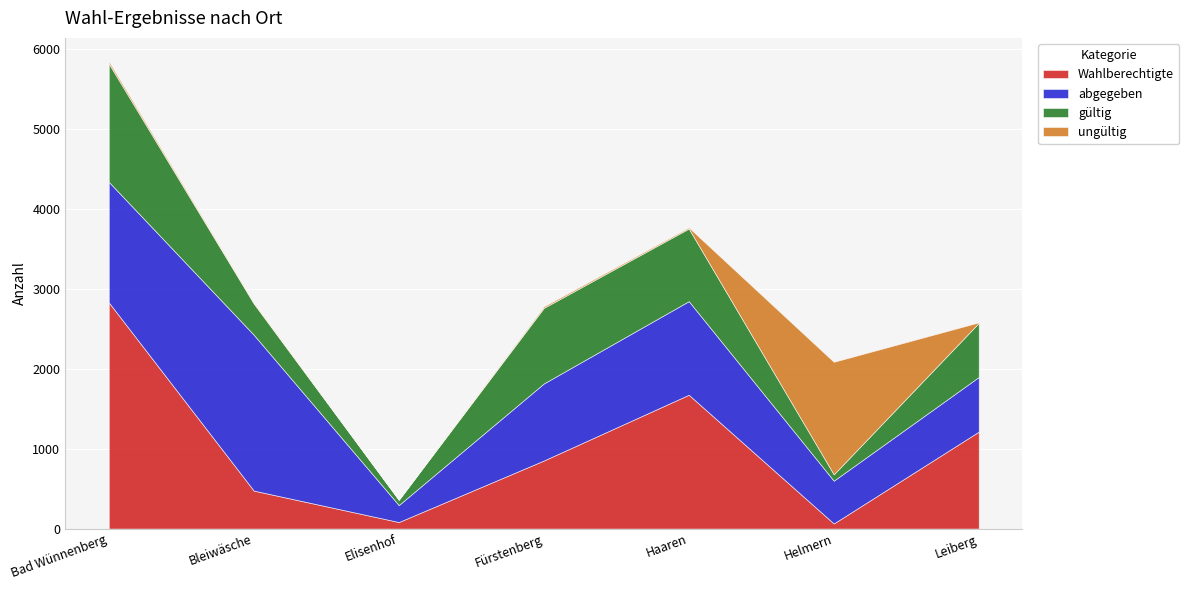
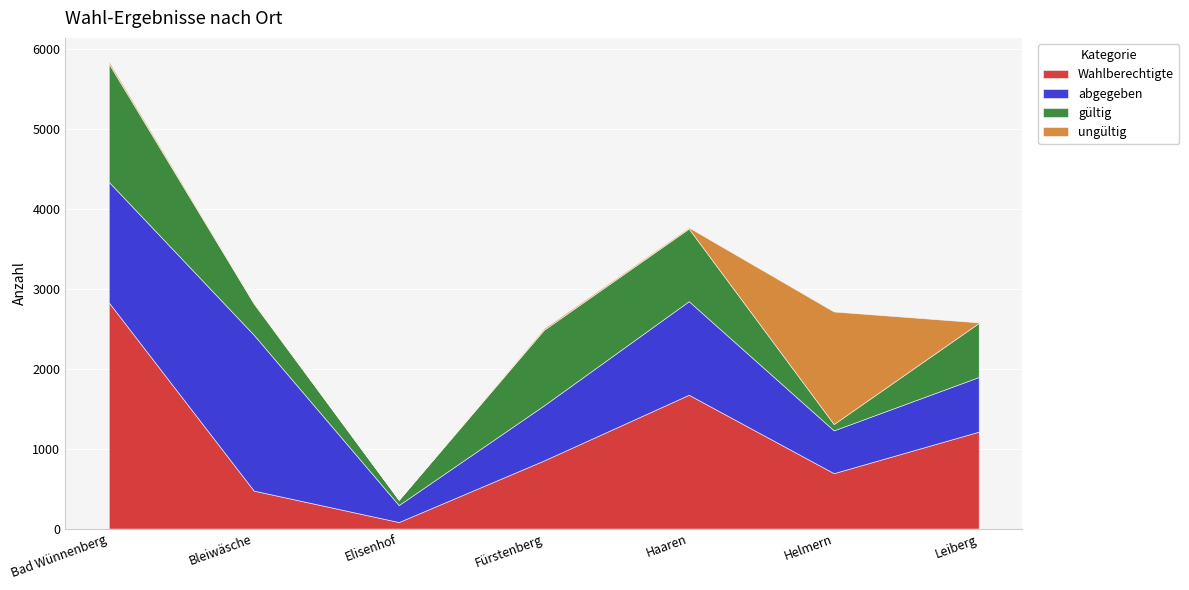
  {
    "Wahlberechtigte": {
      "Bad Wünnenberg": 2800,
      "Bleiwäsche": 500,
      "Elisenhof": 100,
      "Fürstenberg": 900,
      "Haaren": 1700,
-     "Helmern": 100,
+     "Helmern": 700,
      "Leiberg": 1200
    },
    "abgegeben": {
      "Bad Wünnenberg": 1500,
      "Bleiwäsche": 1900,
      "Elisenhof": 200,
-     "Fürstenberg": 1000,
+     "Fürstenberg": 700,
      "Haaren": 1200,
      "Helmern": 500,
      "Leiberg": 700
    },
    "gültig": {
      "Helmern": 100
    },
    "ungültig": {
      "Helmern": 1400
    }
  }
